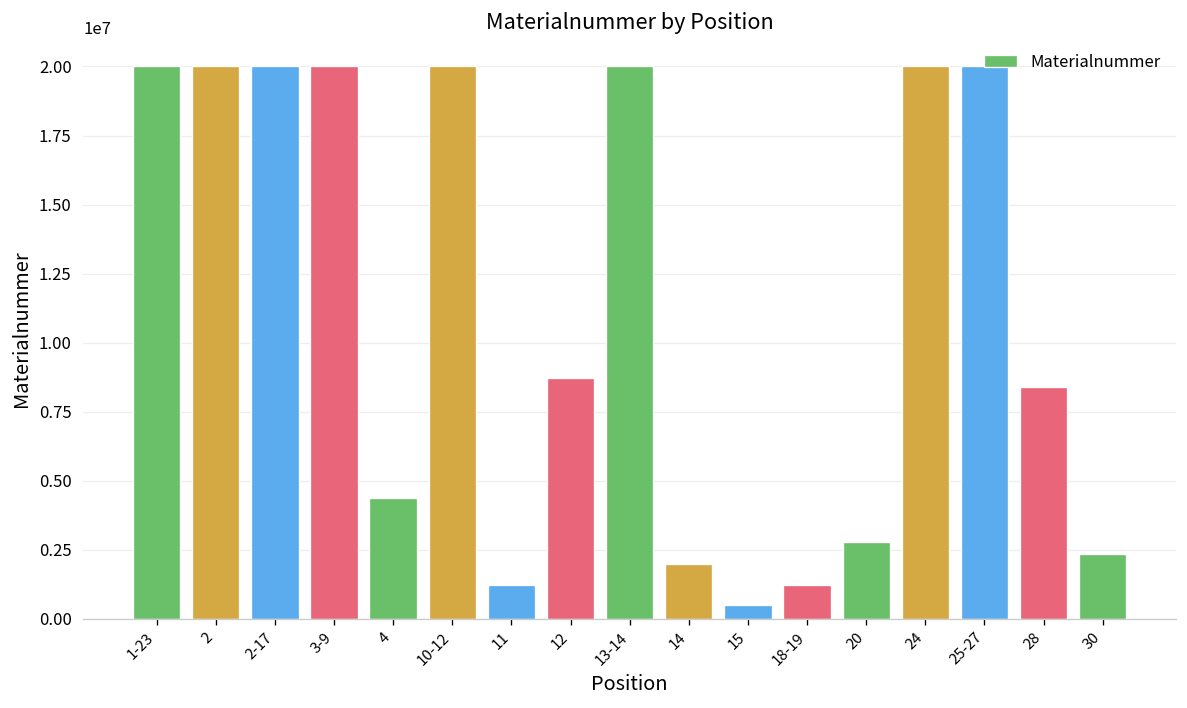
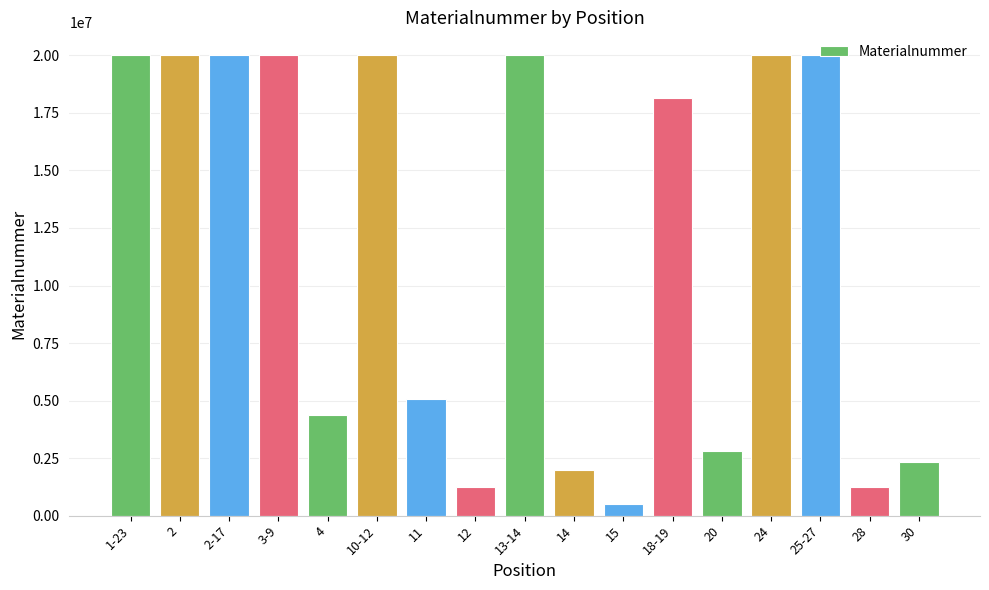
  {
    "1-23": 20000000,
    "2": 20000000,
    "2-17": 20000000,
    "3-9": 20000000,
    "4": 4400000,
    "10-12": 20000000,
-   "11": 1200000,
-   "12": 8700000,
+   "11": 5100000,
+   "12": 1200000,
    "13-14": 20000000,
    "14": 2000000,
    "15": 500000,
-   "18-19": 1200000,
+   "18-19": 18100000,
    "20": 2800000,
    "24": 20000000,
    "25-27": 20000000,
-   "28": 8400000,
+   "28": 1200000,
    "30": 2300000
  }
